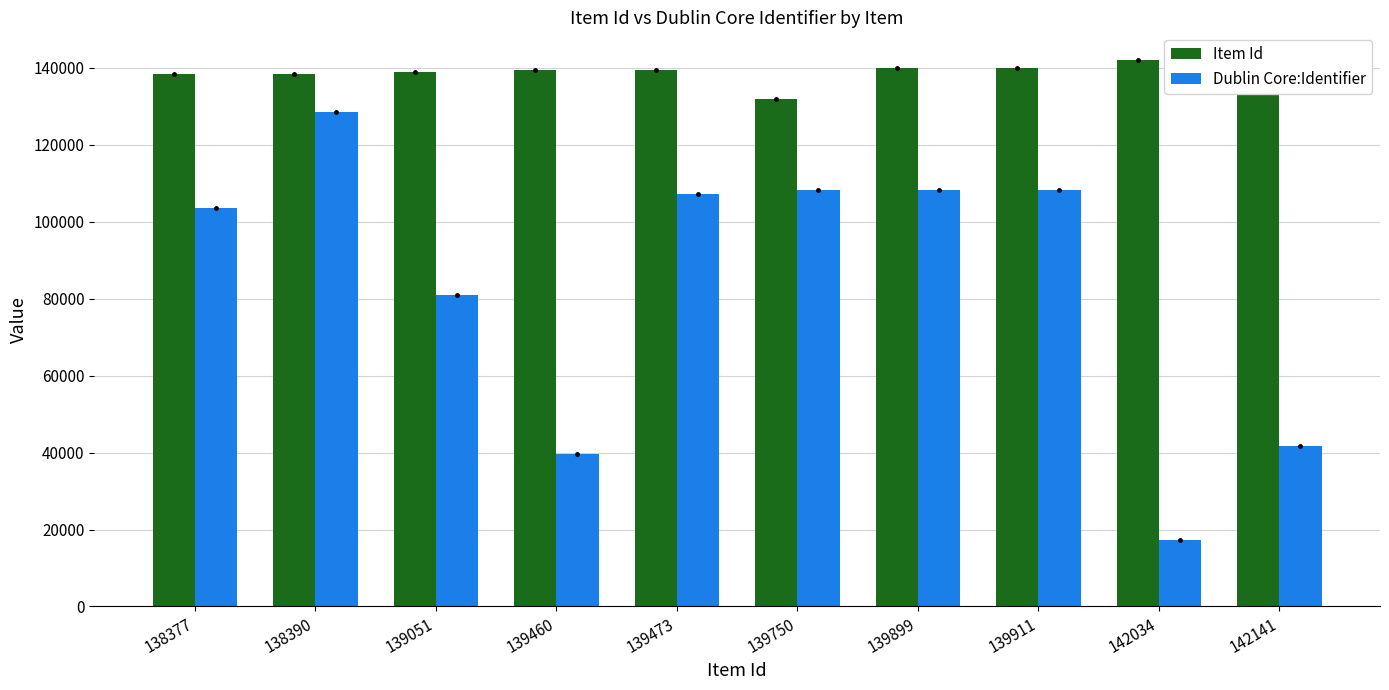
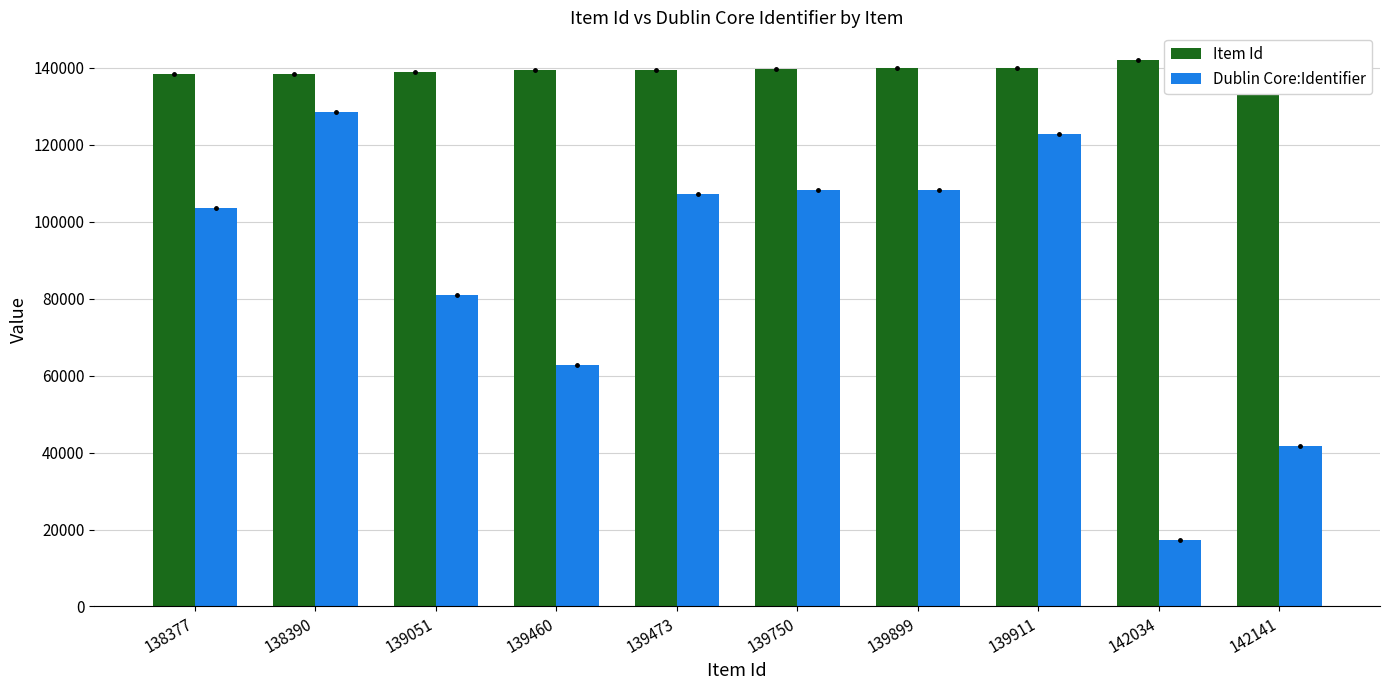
  {
    "Item Id": {
      "138377": 138000,
      "138390": 138000,
      "139051": 139000,
      "139460": 139000,
      "139473": 139000,
-     "139750": 132000,
+     "139750": 140000,
      "139899": 140000,
      "139911": 140000,
      "142034": 142000
    },
    "Dublin Core:Identifier": {
      "138377": 104000,
      "138390": 129000,
      "139051": 81000,
-     "139460": 40000,
+     "139460": 63000,
      "139473": 107000,
      "139750": 108000,
      "139899": 108000,
-     "139911": 108000,
+     "139911": 123000,
      "142034": 17000,
      "142141": 42000
    }
  }
